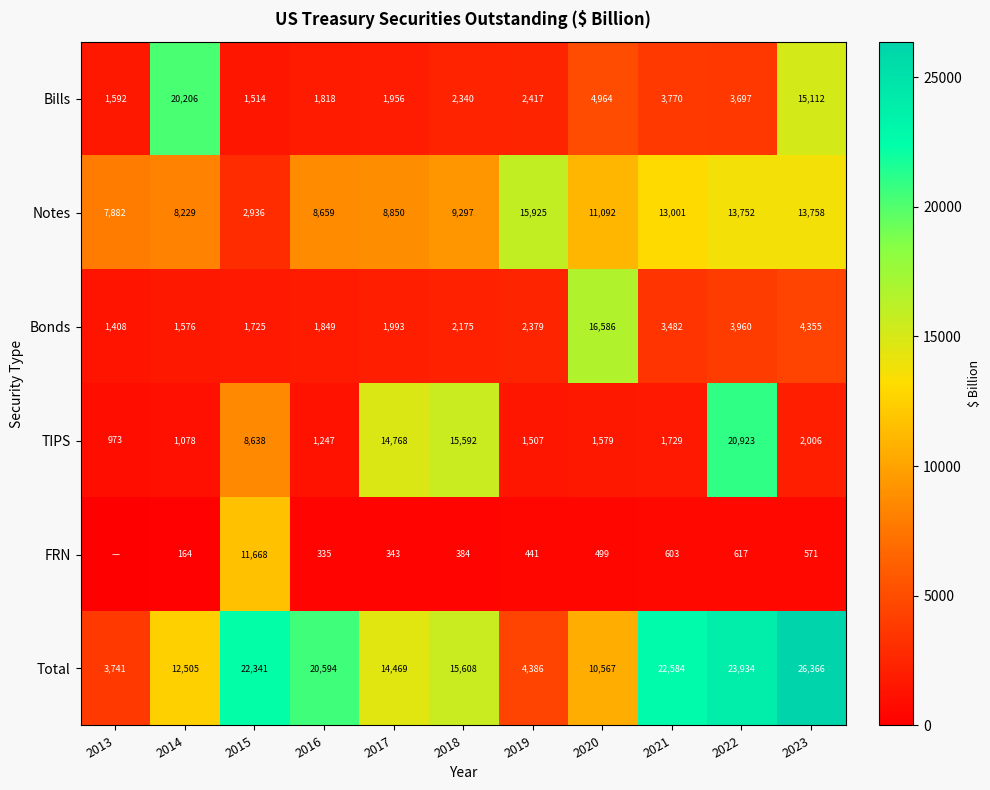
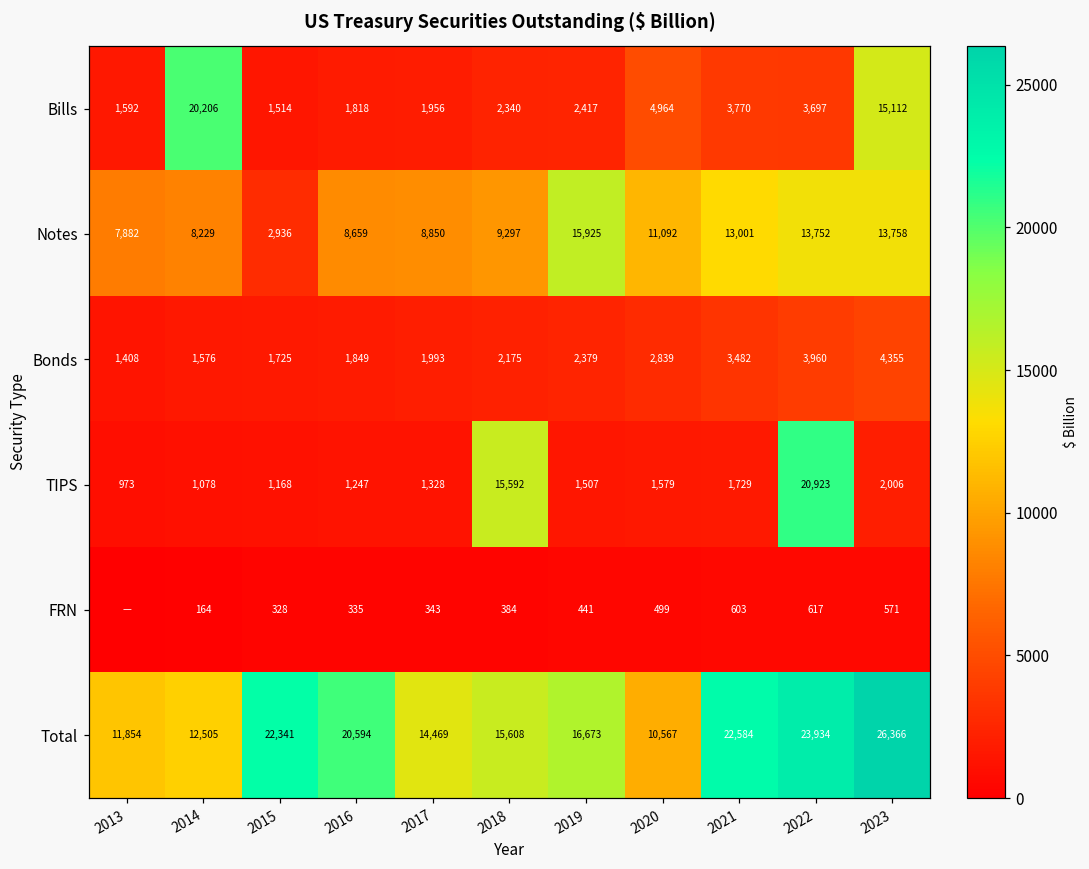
  {
    "Bills": {
      "2013": "1,592",
      "2014": "20,206",
      "2015": "1,514",
      "2016": "1,818",
      "2017": "1,956",
      "2018": "2,340",
      "2019": "2,417",
      "2020": "4,964",
      "2021": "3,770",
      "2022": "3,697",
      "2023": "15,112"
    },
    "Notes": {
      "2013": "7,882",
      "2014": "8,229",
      "2015": "2,936",
      "2016": "8,659",
      "2017": "8,850",
      "2018": "9,297",
      "2019": "15,925",
      "2020": "11,092",
      "2021": "13,001",
      "2022": "13,752",
      "2023": "13,758"
    },
    "Bonds": {
      "2013": "1,408",
      "2014": "1,576",
      "2015": "1,725",
      "2016": "1,849",
      "2017": "1,993",
      "2018": "2,175",
      "2019": "2,379",
-     "2020": "16,586",
+     "2020": "2,839",
      "2021": "3,482",
      "2022": "3,960",
      "2023": "4,355"
    },
    "TIPS": {
      "2013": "973",
      "2014": "1,078",
-     "2015": "8,638",
+     "2015": "1,168",
      "2016": "1,247",
-     "2017": "14,768",
+     "2017": "1,328",
      "2018": "15,592",
      "2019": "1,507",
      "2020": "1,579",
      "2021": "1,729",
      "2022": "20,923",
      "2023": "2,006"
    },
    "FRN": {
      "2014": "164",
-     "2015": "11,668",
+     "2015": "328",
      "2016": "335",
      "2017": "343",
      "2018": "384",
      "2019": "441",
      "2020": "499",
      "2021": "603",
      "2022": "617",
      "2023": "571"
    },
    "Total": {
-     "2013": "3,741",
+     "2013": "11,854",
      "2014": "12,505",
      "2015": "22,341",
      "2016": "20,594",
      "2017": "14,469",
      "2018": "15,608",
-     "2019": "4,386",
+     "2019": "16,673",
      "2020": "10,567",
      "2021": "22,584",
      "2022": "23,934",
      "2023": "26,366"
    }
  }
